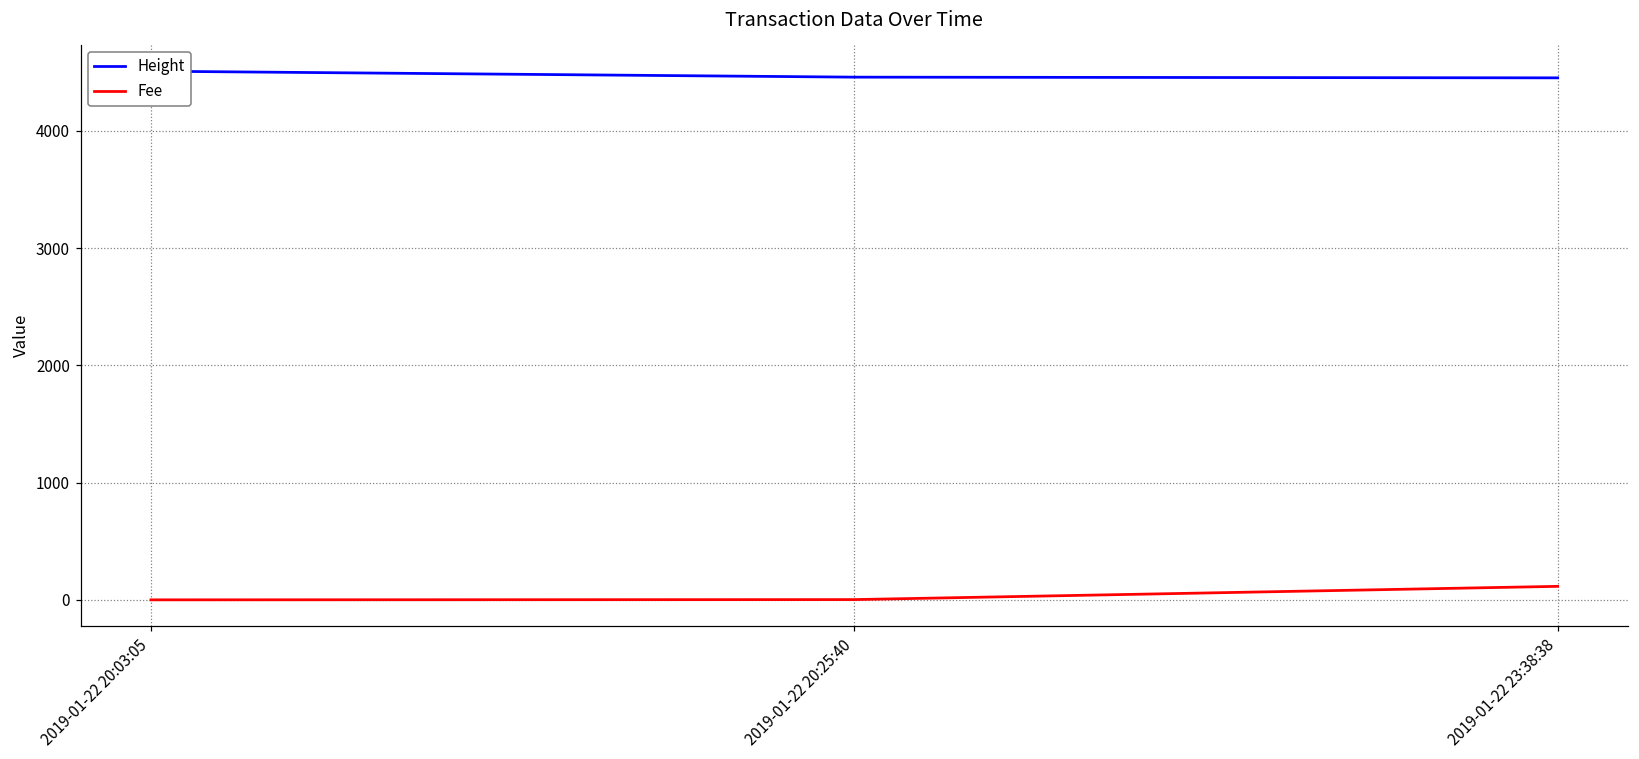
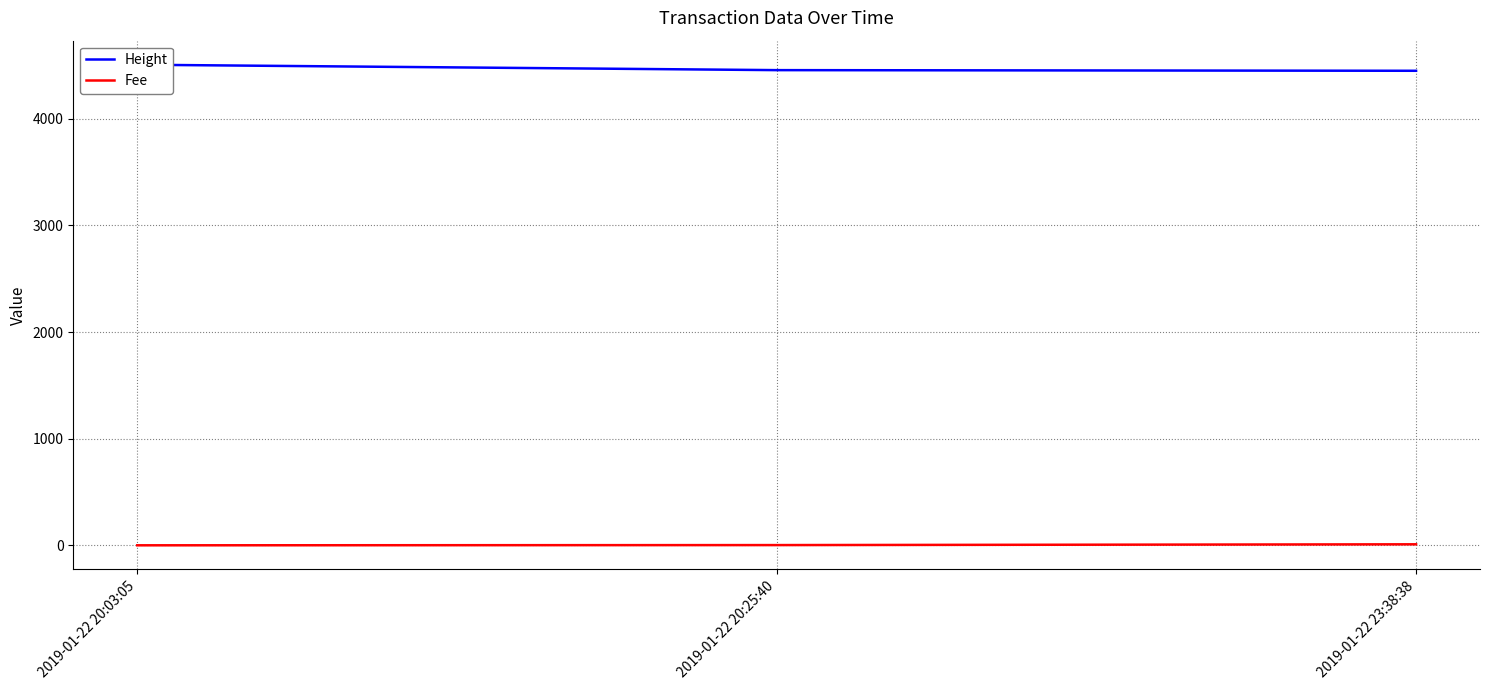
  {
    "Height": {
      "2019-01-22 20:25:40": 4460,
      "2019-01-22 23:38:38": 4450
    },
    "Fee": {
      "2019-01-22 20:03:05": 0,
      "2019-01-22 20:25:40": 0,
-     "2019-01-22 23:38:38": 120
+     "2019-01-22 23:38:38": 10
    }
  }
